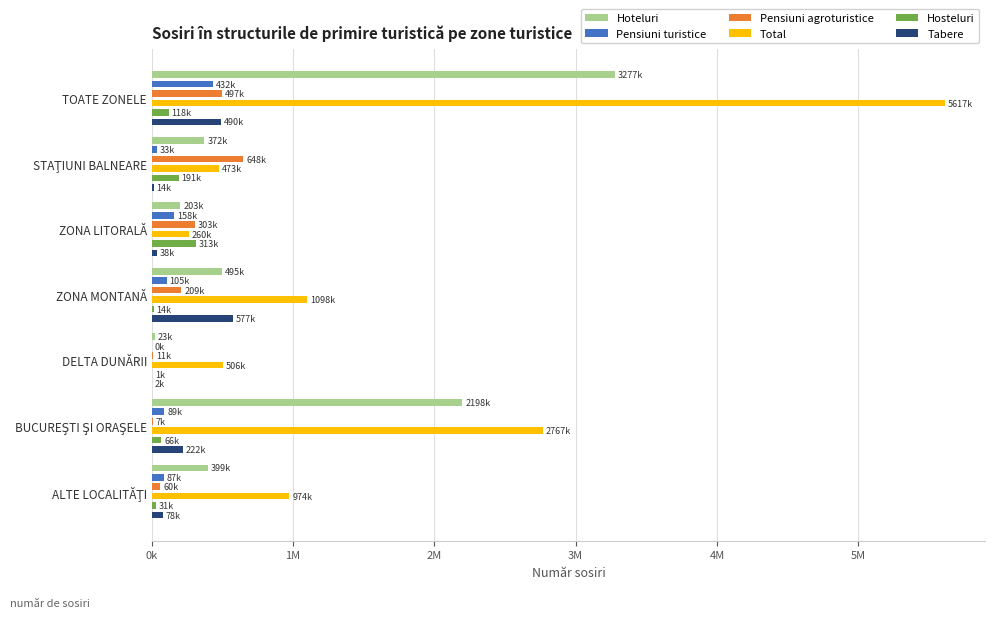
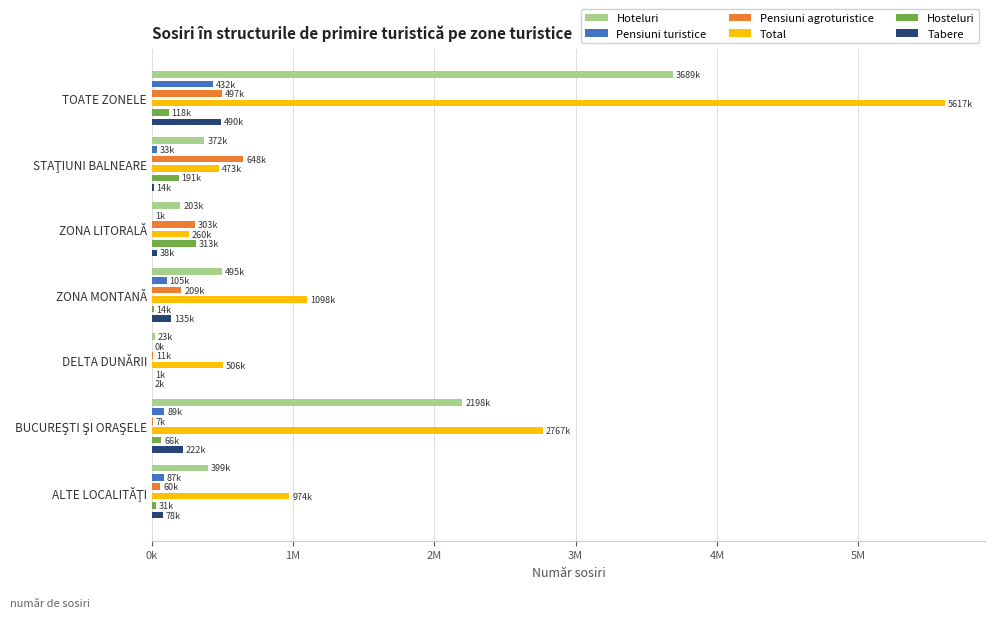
  {
    "Hoteluri": {
-     "TOATE ZONELE": "3277k",
+     "TOATE ZONELE": "3689k",
      "STAŢIUNI BALNEARE": "372k",
      "ZONA LITORALĂ": "203k",
      "ZONA MONTANĂ": "495k",
      "DELTA DUNĂRII": "23k",
      "BUCUREŞTI ŞI ORAŞELE": "2198k",
      "ALTE LOCALITĂŢI": "399k"
    },
    "Pensiuni turistice": {
      "TOATE ZONELE": "432k",
      "STAŢIUNI BALNEARE": "33k",
-     "ZONA LITORALĂ": "158k",
+     "ZONA LITORALĂ": "1k",
      "ZONA MONTANĂ": "105k",
      "BUCUREŞTI ŞI ORAŞELE": "89k",
      "ALTE LOCALITĂŢI": "87k"
    },
    "Pensiuni agroturistice": {
      "TOATE ZONELE": "497k",
      "STAŢIUNI BALNEARE": "648k",
      "ZONA LITORALĂ": "303k",
      "ZONA MONTANĂ": "209k",
      "DELTA DUNĂRII": "11k",
      "BUCUREŞTI ŞI ORAŞELE": "7k",
      "ALTE LOCALITĂŢI": "60k"
    },
    "Total": {
      "TOATE ZONELE": "5617k",
      "STAŢIUNI BALNEARE": "473k",
      "ZONA LITORALĂ": "260k",
      "ZONA MONTANĂ": "1098k",
      "DELTA DUNĂRII": "506k",
      "BUCUREŞTI ŞI ORAŞELE": "2767k",
      "ALTE LOCALITĂŢI": "974k"
    },
    "Hosteluri": {
      "TOATE ZONELE": "118k",
      "STAŢIUNI BALNEARE": "191k",
      "ZONA LITORALĂ": "313k",
      "ZONA MONTANĂ": "14k",
      "DELTA DUNĂRII": "1k",
      "BUCUREŞTI ŞI ORAŞELE": "66k",
      "ALTE LOCALITĂŢI": "31k"
    },
    "Tabere": {
      "TOATE ZONELE": "490k",
      "STAŢIUNI BALNEARE": "14k",
      "ZONA LITORALĂ": "38k",
-     "ZONA MONTANĂ": "577k",
+     "ZONA MONTANĂ": "135k",
      "DELTA DUNĂRII": "2k",
      "BUCUREŞTI ŞI ORAŞELE": "222k",
      "ALTE LOCALITĂŢI": "78k"
    }
  }
